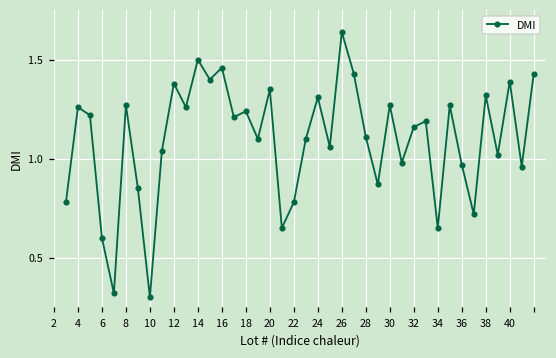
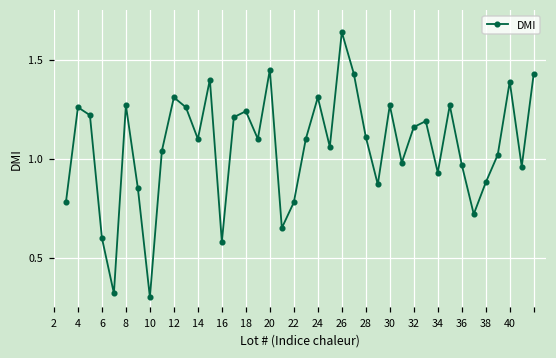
  {
    "4": 1.26,
    "6": 0.60,
    "8": 1.27,
    "10": 0.30,
-   "12": 1.38,
-   "14": 1.5,
-   "16": 1.46,
+   "12": 1.31,
+   "14": 1.1,
+   "16": 0.58,
    "18": 1.24,
-   "20": 1.35,
+   "20": 1.45,
    "22": 0.78,
    "24": 1.31,
    "26": 1.64,
    "28": 1.11,
    "30": 1.27,
    "32": 1.16,
-   "34": 0.65,
+   "34": 0.93,
    "36": 0.97,
-   "38": 1.32
+   "38": 0.88
  }
